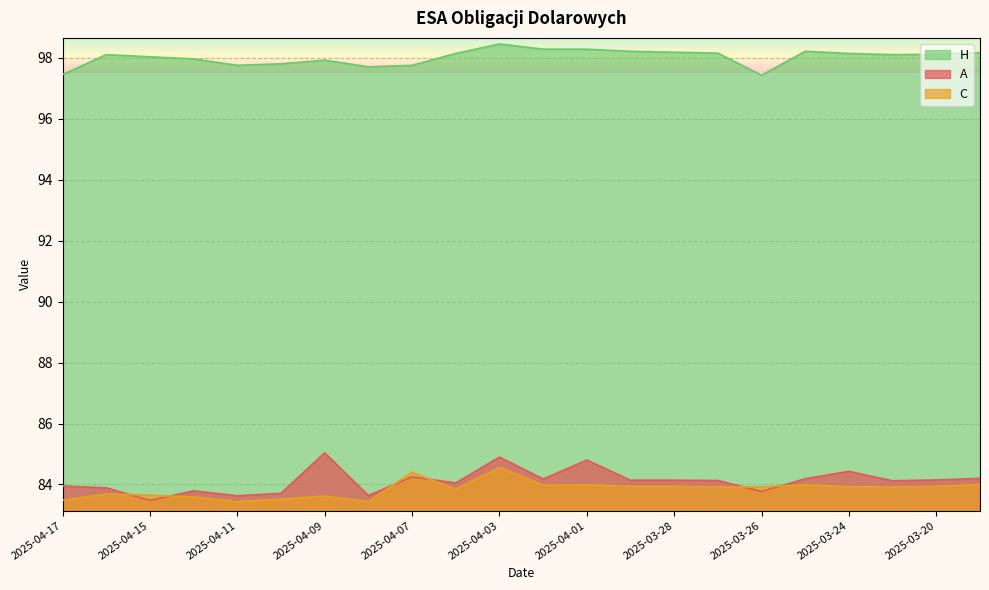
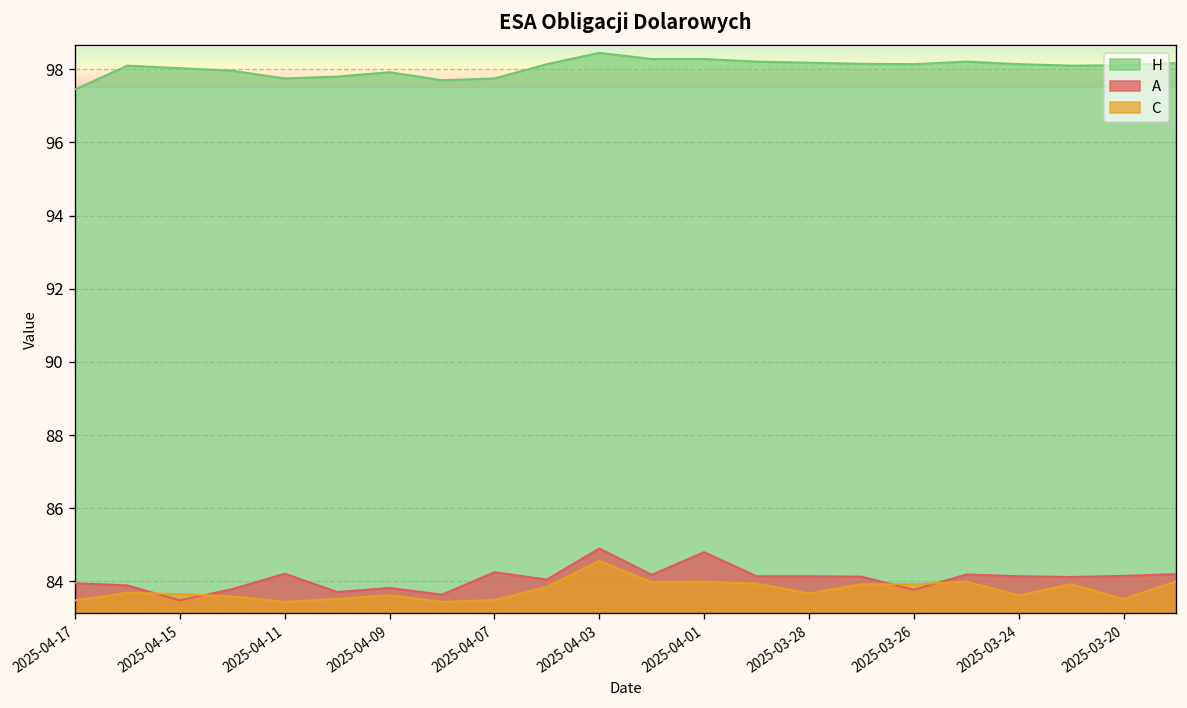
  {
    "H": {
      "2025-04-17": 97.5,
      "2025-04-15": 98.0,
      "2025-04-11": 97.8,
      "2025-04-09": 97.9,
      "2025-04-07": 97.8,
      "2025-04-03": 98.5,
      "2025-04-01": 98.3,
      "2025-03-28": 98.2,
-     "2025-03-26": 97.4,
+     "2025-03-26": 98.1,
      "2025-03-24": 98.1
    },
    "A": {
      "2025-04-17": 84.0,
      "2025-04-15": 83.5,
-     "2025-04-11": 83.6,
-     "2025-04-09": 85.0,
+     "2025-04-11": 84.2,
+     "2025-04-09": 83.8,
      "2025-04-07": 84.3,
      "2025-04-03": 84.9,
      "2025-04-01": 84.8,
      "2025-03-28": 84.1,
      "2025-03-26": 83.8,
-     "2025-03-24": 84.4,
+     "2025-03-24": 84.1,
      "2025-03-20": 84.2
    },
    "C": {
      "2025-04-17": 83.5,
      "2025-04-15": 83.7,
      "2025-04-11": 83.4,
      "2025-04-09": 83.6,
-     "2025-04-07": 84.4,
+     "2025-04-07": 83.5,
      "2025-04-03": 84.6,
      "2025-04-01": 84.0,
-     "2025-03-28": 83.9,
+     "2025-03-28": 83.7,
      "2025-03-26": 83.9,
-     "2025-03-24": 83.9,
-     "2025-03-20": 83.9
+     "2025-03-24": 83.6,
+     "2025-03-20": 83.5
    }
  }
